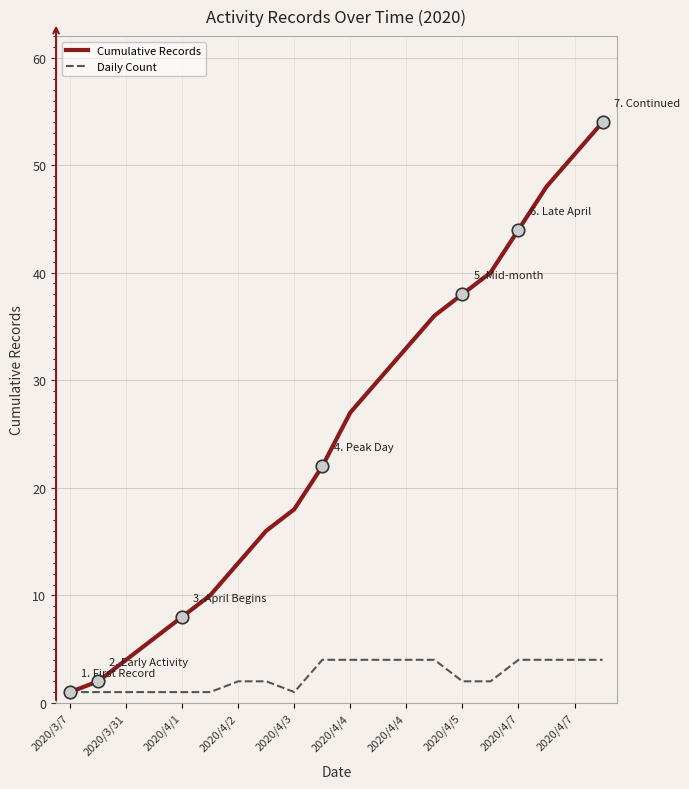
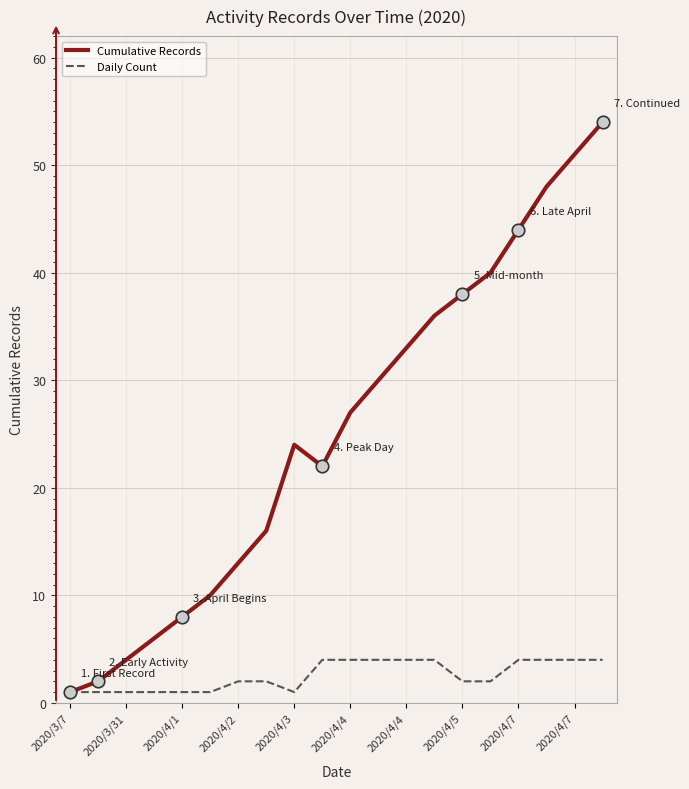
  {
    "Cumulative Records": {
-     "2020/4/3": 18
+     "2020/4/3": 24
    },
    "Daily Count": {
      "2020/4/3": 1
    }
  }
